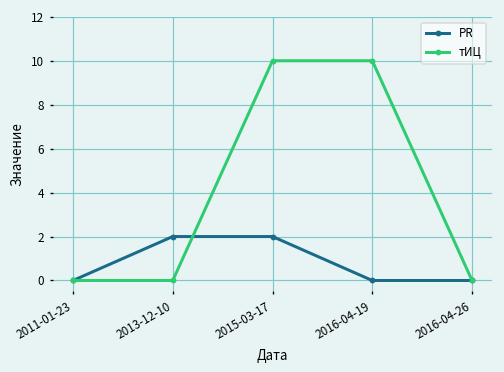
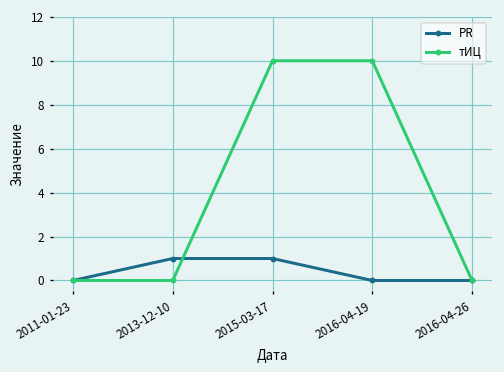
  {
    "PR": {
-     "2013-12-10": 2,
-     "2015-03-17": 2,
+     "2013-12-10": 1,
+     "2015-03-17": 1,
      "2016-04-19": 0
    },
    "тИЦ": {
      "2013-12-10": 0,
      "2015-03-17": 10,
      "2016-04-19": 10
    }
  }
